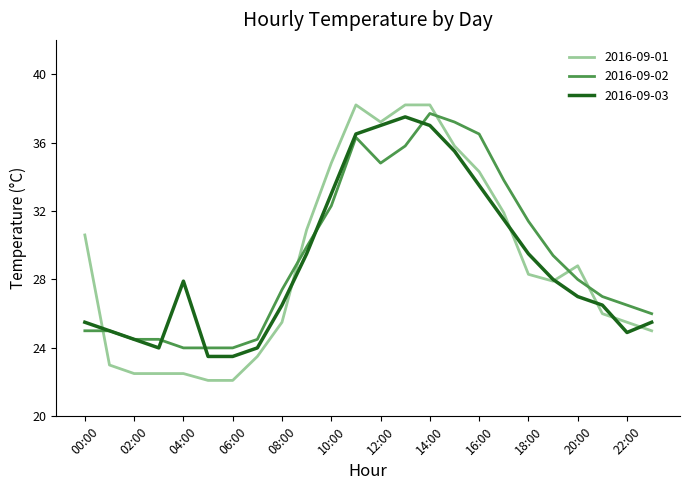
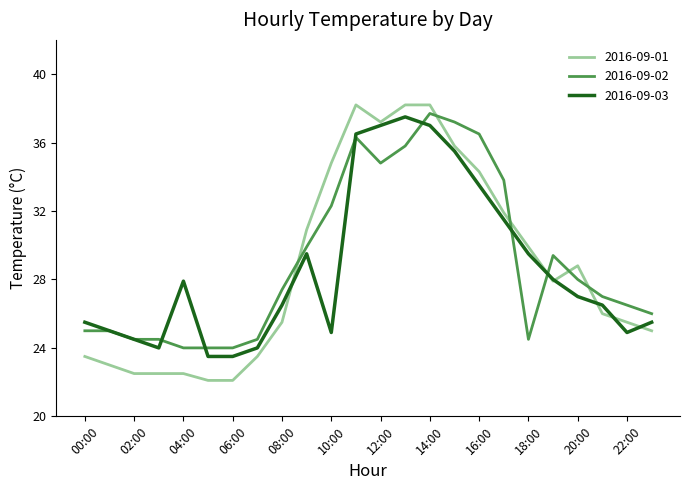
  {
    "2016-09-01": {
-     "00:00": 30.6,
+     "00:00": 23.5,
      "02:00": 22.5,
      "04:00": 22.5,
      "06:00": 22.1,
      "08:00": 25.5,
      "10:00": 34.8,
      "12:00": 37.2,
      "14:00": 38.2,
      "16:00": 34.3,
-     "18:00": 28.3,
+     "18:00": 29.9,
      "20:00": 28.8,
      "22:00": 25.5
    },
    "2016-09-02": {
      "00:00": 25.0,
      "04:00": 24.0,
      "06:00": 24.0,
      "08:00": 27.4,
      "10:00": 32.3,
      "12:00": 34.8,
      "14:00": 37.7,
      "16:00": 36.5,
-     "18:00": 31.4,
+     "18:00": 24.5,
      "20:00": 28.0,
      "22:00": 26.5
    },
    "2016-09-03": {
      "00:00": 25.5,
      "04:00": 27.9,
      "06:00": 23.5,
      "08:00": 26.5,
-     "10:00": 33.0,
+     "10:00": 24.9,
      "12:00": 37.0,
      "14:00": 37.0,
      "16:00": 33.5,
      "18:00": 29.5,
      "20:00": 27.0,
      "22:00": 24.9
    }
  }
